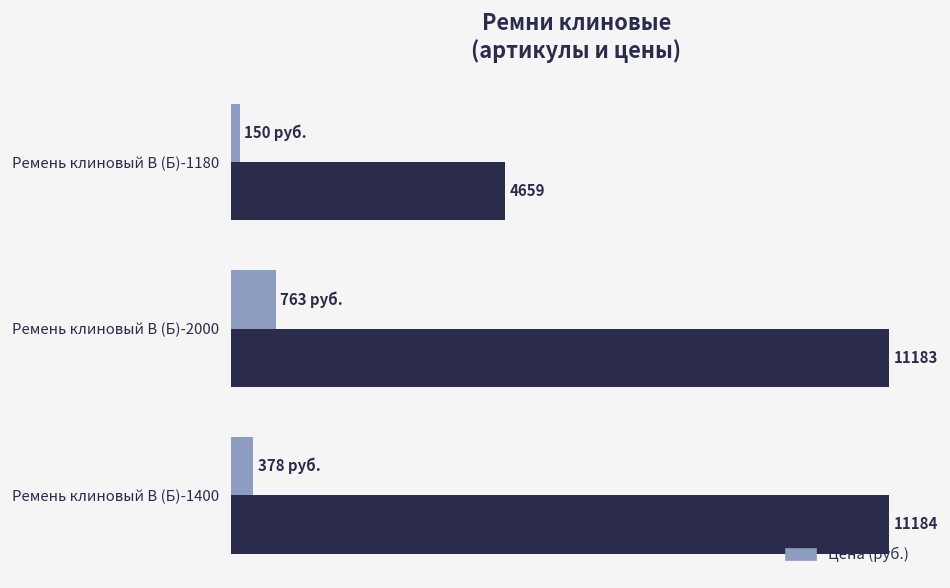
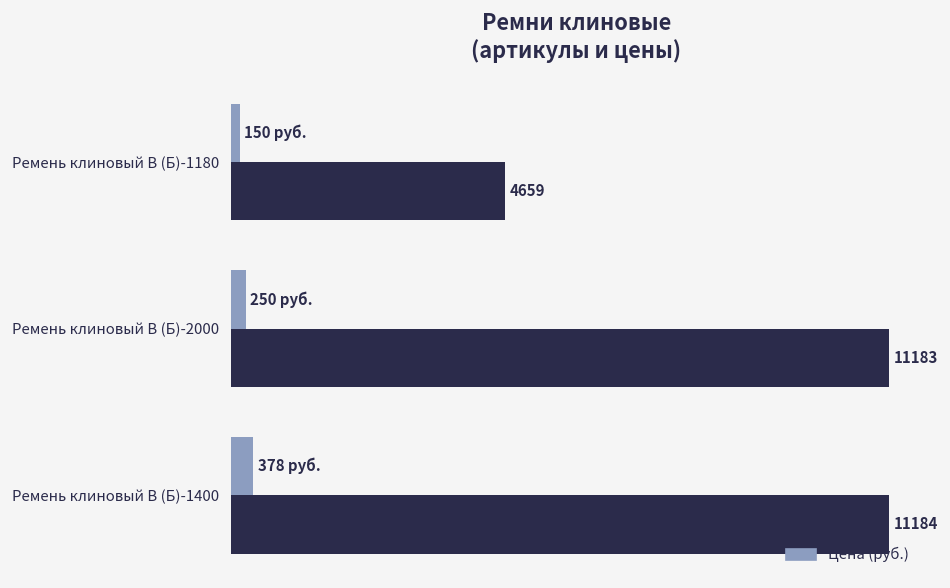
  {
    "Цена (руб.)": {
      "Ремень клиновый В (Б)-1180": 150,
-     "Ремень клиновый В (Б)-2000": 763,
+     "Ремень клиновый В (Б)-2000": 250,
      "Ремень клиновый В (Б)-1400": 378
    }
  }
